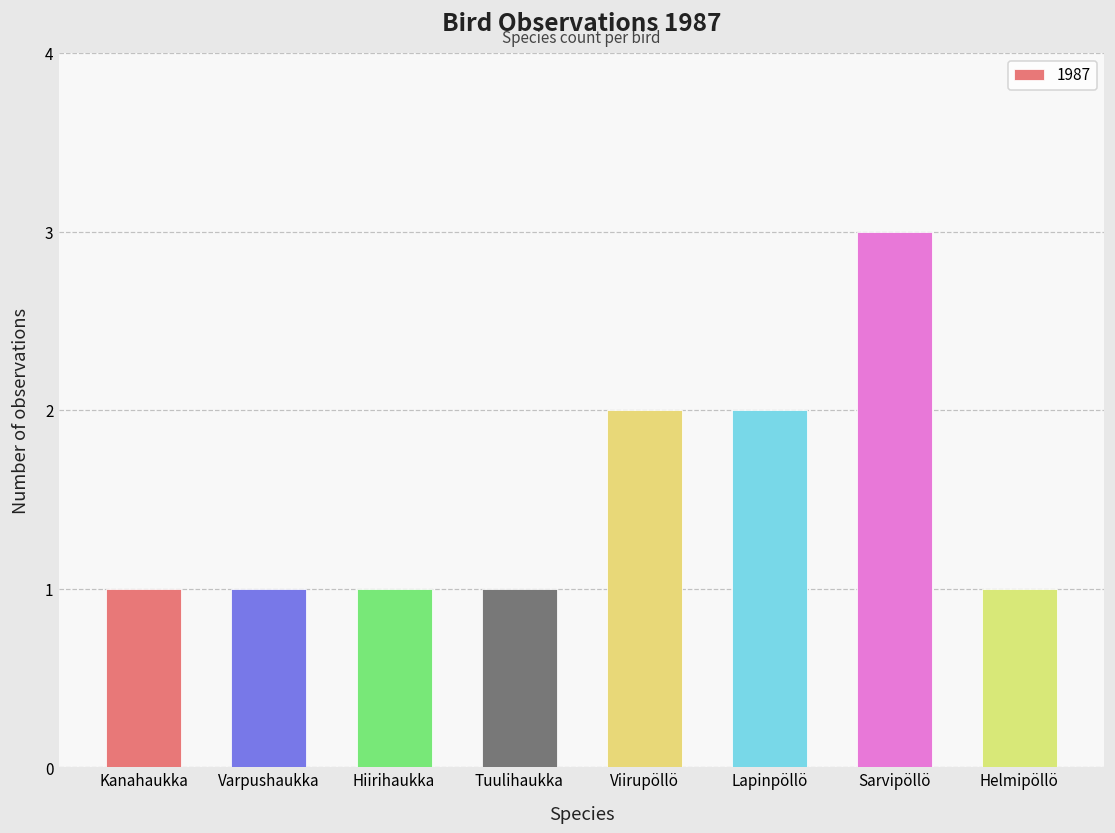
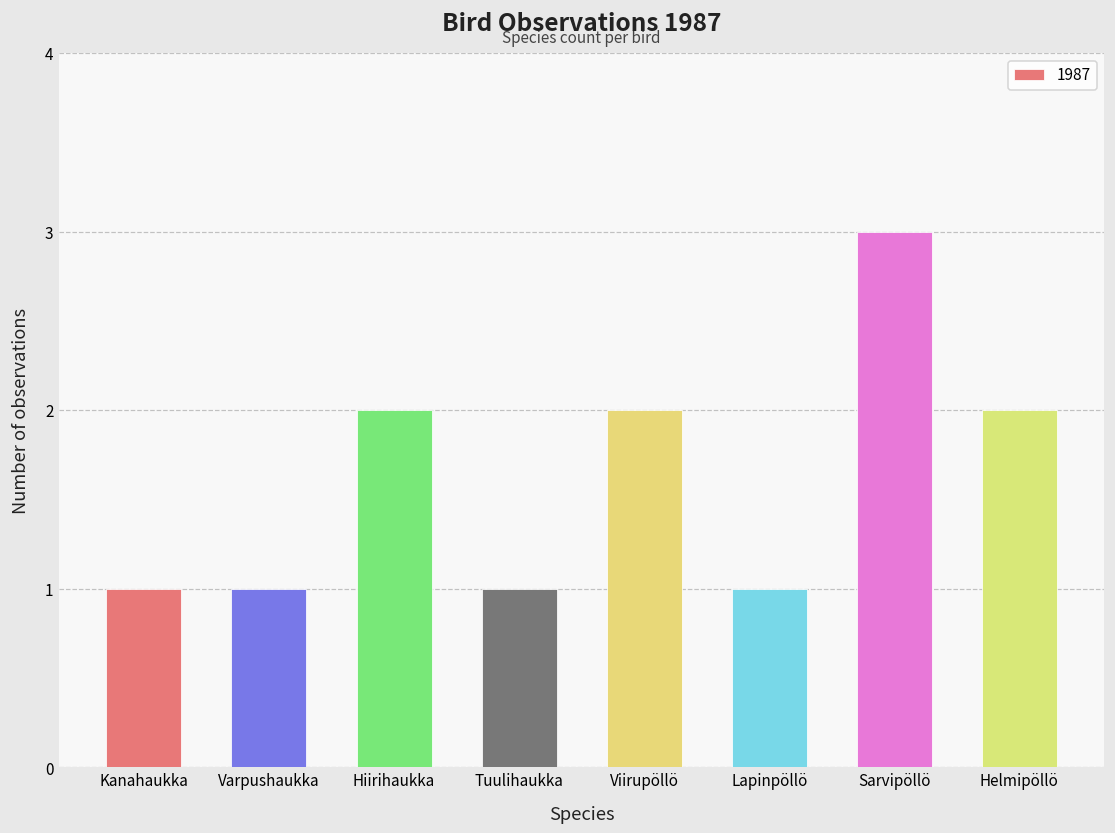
  {
    "Kanahaukka": 1,
    "Varpushaukka": 1,
-   "Hiirihaukka": 1,
+   "Hiirihaukka": 2,
    "Tuulihaukka": 1,
    "Viirupöllö": 2,
-   "Lapinpöllö": 2,
+   "Lapinpöllö": 1,
    "Sarvipöllö": 3,
-   "Helmipöllö": 1
+   "Helmipöllö": 2
  }
